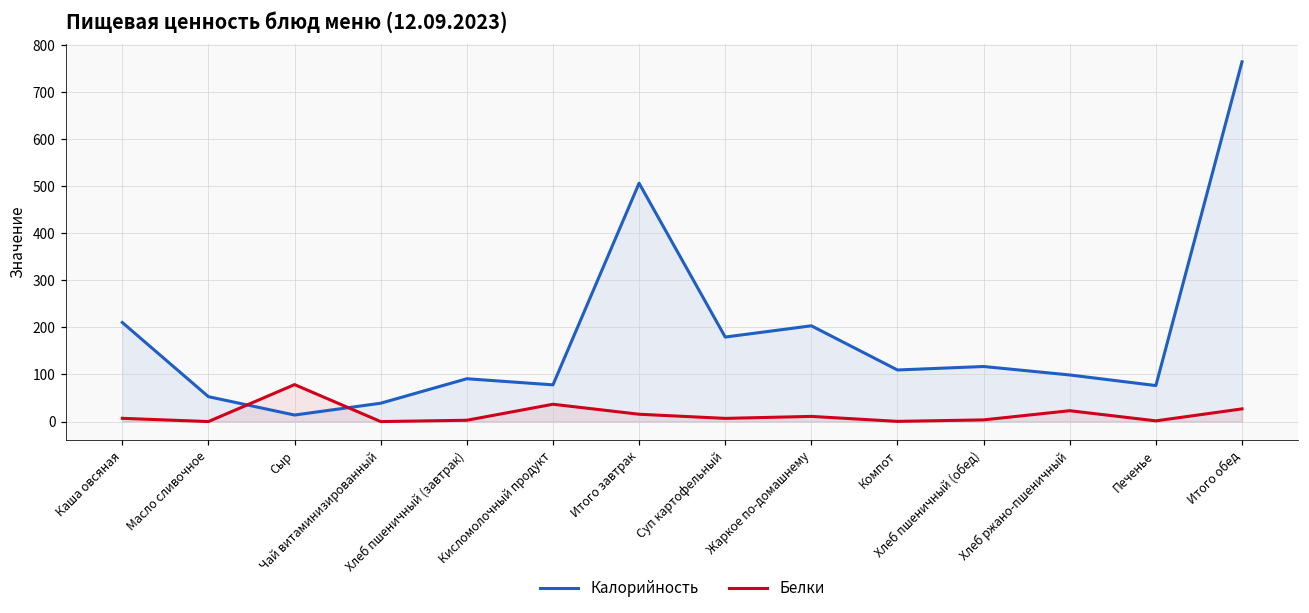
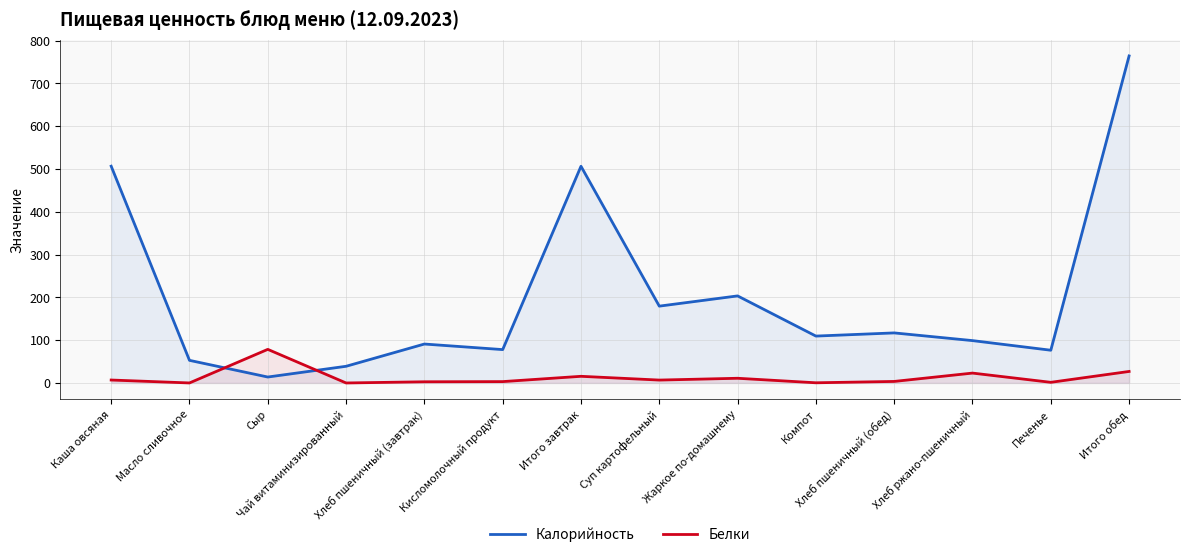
  {
    "Калорийность": {
-     "Каша овсяная": 210,
+     "Каша овсяная": 510,
      "Масло сливочное": 50,
      "Сыр": 10,
      "Чай витаминизированный": 40,
      "Хлеб пшеничный (завтрак)": 90,
      "Кисломолочный продукт": 80,
      "Итого завтрак": 510,
      "Суп картофельный": 180,
      "Жаркое по-домашнему": 200,
      "Компот": 110,
      "Хлеб пшеничный (обед)": 120,
      "Хлеб ржано-пшеничный": 100,
      "Печенье": 80,
      "Итого обед": 760
    },
    "Белки": {
      "Каша овсяная": 10,
      "Масло сливочное": 0,
      "Сыр": 80,
      "Чай витаминизированный": 0,
      "Хлеб пшеничный (завтрак)": 0,
-     "Кисломолочный продукт": 40,
+     "Кисломолочный продукт": 0,
      "Итого завтрак": 20,
      "Суп картофельный": 10,
      "Жаркое по-домашнему": 10,
      "Компот": 0,
      "Хлеб пшеничный (обед)": 0,
      "Хлеб ржано-пшеничный": 20,
      "Печенье": 0,
      "Итого обед": 30
    }
  }
